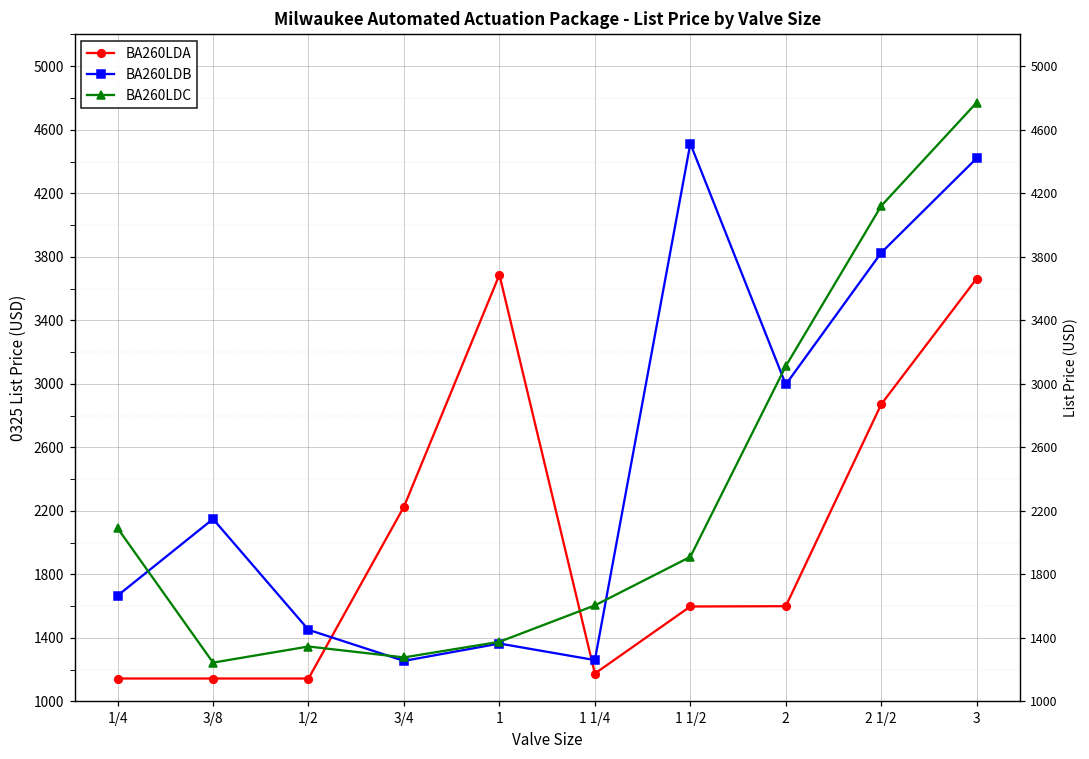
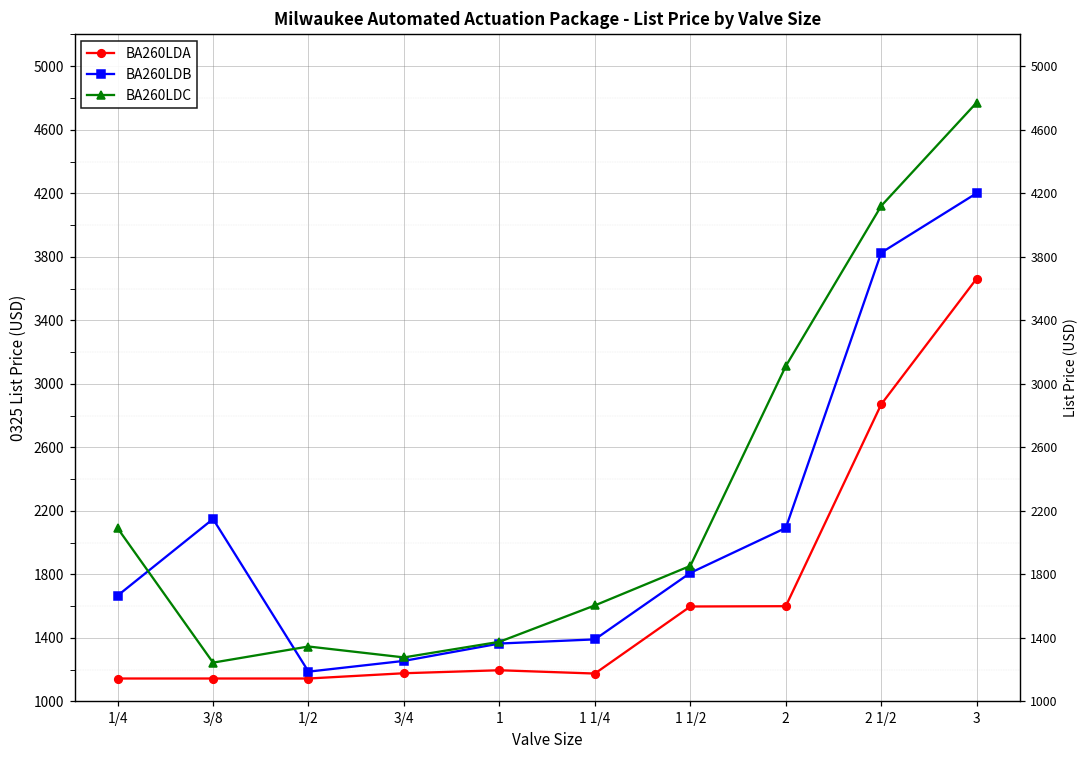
  {
    "BA260LDA": {
      "1/4": 1140,
      "3/8": 1140,
      "1/2": 1140,
-     "3/4": 2230,
-     "1": 3690,
+     "3/4": 1180,
+     "1": 1200,
      "1 1/4": 1180,
      "1 1/2": 1600,
      "2": 1600,
      "2 1/2": 2870,
      "3": 3660
    },
    "BA260LDB": {
      "1/4": 1670,
      "3/8": 2150,
-     "1/2": 1450,
+     "1/2": 1190,
      "3/4": 1260,
-     "1 1/4": 1260,
-     "1 1/2": 4510,
-     "2": 3000,
+     "1 1/4": 1390,
+     "1 1/2": 1810,
+     "2": 2090,
      "2 1/2": 3830,
-     "3": 4420
+     "3": 4200
    },
    "BA260LDC": {
      "1/4": 2090,
      "3/8": 1240,
      "1/2": 1350,
      "3/4": 1280,
      "1 1/4": 1610,
-     "1 1/2": 1910,
+     "1 1/2": 1850,
      "2": 3110,
      "2 1/2": 4120,
      "3": 4770
    }
  }
